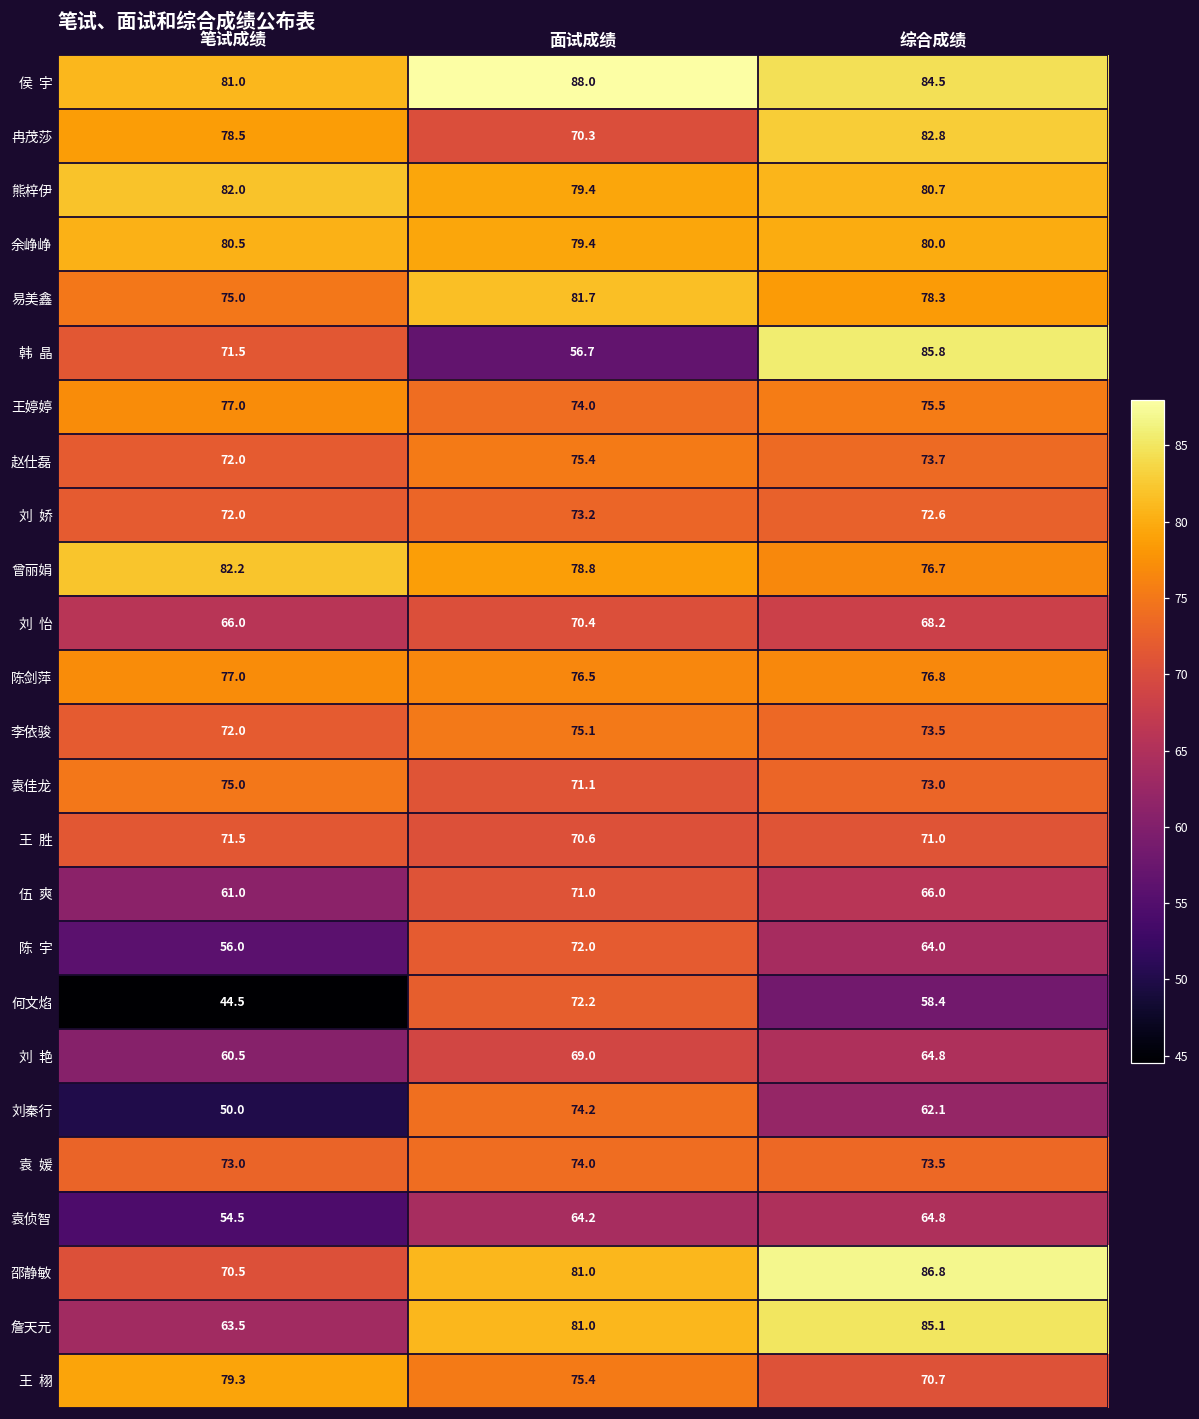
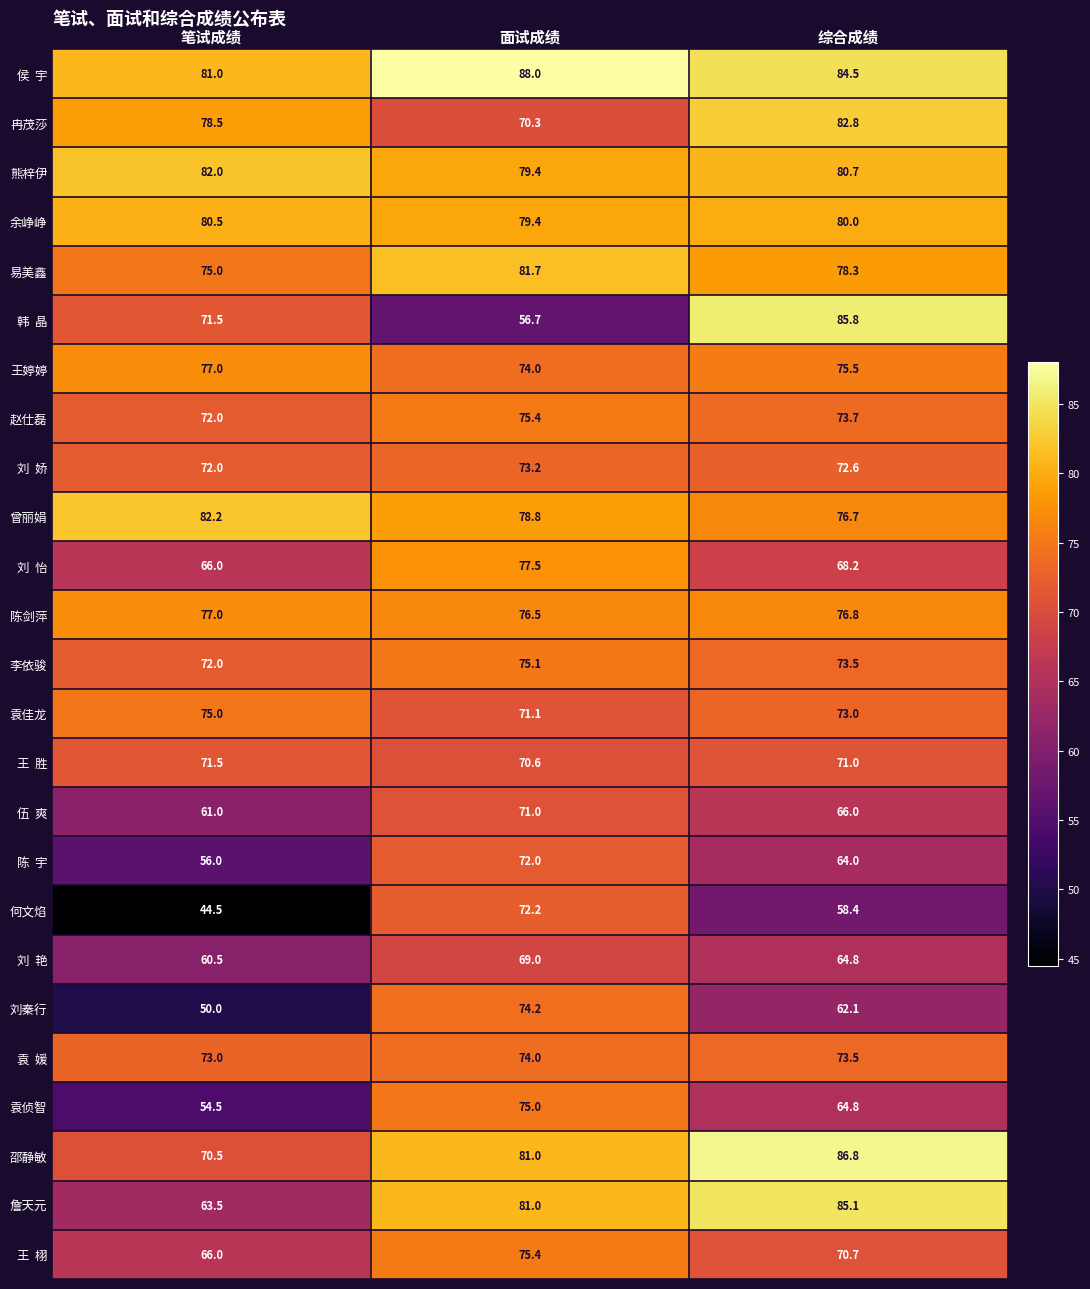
  {
    "侯 宇": {
      "笔试成绩": 81.0,
      "面试成绩": 88.0,
      "综合成绩": 84.5
    },
    "冉茂莎": {
      "笔试成绩": 78.5,
      "面试成绩": 70.3,
      "综合成绩": 82.8
    },
    "熊梓伊": {
      "笔试成绩": 82.0,
      "面试成绩": 79.4,
      "综合成绩": 80.7
    },
    "余峥峥": {
      "笔试成绩": 80.5,
      "面试成绩": 79.4,
      "综合成绩": 80.0
    },
    "易美鑫": {
      "笔试成绩": 75.0,
      "面试成绩": 81.7,
      "综合成绩": 78.3
    },
    "韩 晶": {
      "笔试成绩": 71.5,
      "面试成绩": 56.7,
      "综合成绩": 85.8
    },
    "王婷婷": {
      "笔试成绩": 77.0,
      "面试成绩": 74.0,
      "综合成绩": 75.5
    },
    "赵仕磊": {
      "笔试成绩": 72.0,
      "面试成绩": 75.4,
      "综合成绩": 73.7
    },
    "刘 娇": {
      "笔试成绩": 72.0,
      "面试成绩": 73.2,
      "综合成绩": 72.6
    },
    "曾丽娟": {
      "笔试成绩": 82.2,
      "面试成绩": 78.8,
      "综合成绩": 76.7
    },
    "刘 怡": {
      "笔试成绩": 66.0,
-     "面试成绩": 70.4,
+     "面试成绩": 77.5,
      "综合成绩": 68.2
    },
    "陈剑萍": {
      "笔试成绩": 77.0,
      "面试成绩": 76.5,
      "综合成绩": 76.8
    },
    "李依骏": {
      "笔试成绩": 72.0,
      "面试成绩": 75.1,
      "综合成绩": 73.5
    },
    "袁佳龙": {
      "笔试成绩": 75.0,
      "面试成绩": 71.1,
      "综合成绩": 73.0
    },
    "王 胜": {
      "笔试成绩": 71.5,
      "面试成绩": 70.6,
      "综合成绩": 71.0
    },
    "伍 爽": {
      "笔试成绩": 61.0,
      "面试成绩": 71.0,
      "综合成绩": 66.0
    },
    "陈 宇": {
      "笔试成绩": 56.0,
      "面试成绩": 72.0,
      "综合成绩": 64.0
    },
    "何文焰": {
      "笔试成绩": 44.5,
      "面试成绩": 72.2,
      "综合成绩": 58.4
    },
    "刘 艳": {
      "笔试成绩": 60.5,
      "面试成绩": 69.0,
      "综合成绩": 64.8
    },
    "刘秦行": {
      "笔试成绩": 50.0,
      "面试成绩": 74.2,
      "综合成绩": 62.1
    },
    "袁 媛": {
      "笔试成绩": 73.0,
      "面试成绩": 74.0,
      "综合成绩": 73.5
    },
    "袁侦智": {
      "笔试成绩": 54.5,
-     "面试成绩": 64.2,
+     "面试成绩": 75.0,
      "综合成绩": 64.8
    },
    "邵静敏": {
      "笔试成绩": 70.5,
      "面试成绩": 81.0,
      "综合成绩": 86.8
    },
    "詹天元": {
      "笔试成绩": 63.5,
      "面试成绩": 81.0,
      "综合成绩": 85.1
    },
    "王 栩": {
-     "笔试成绩": 79.3,
+     "笔试成绩": 66.0,
      "面试成绩": 75.4,
      "综合成绩": 70.7
    }
  }
